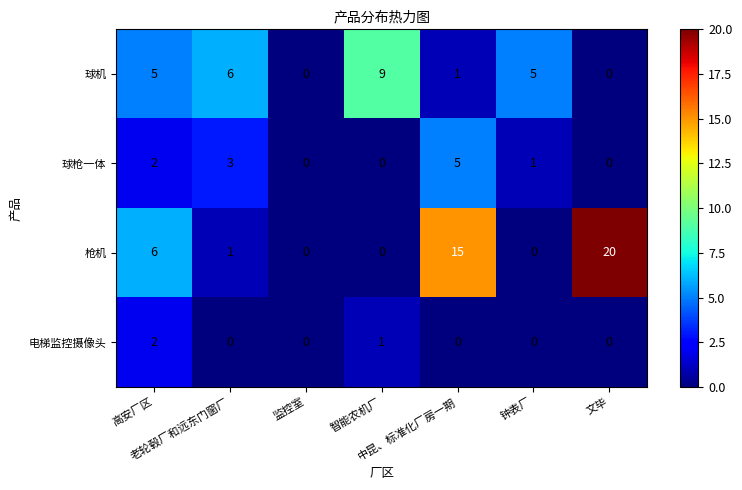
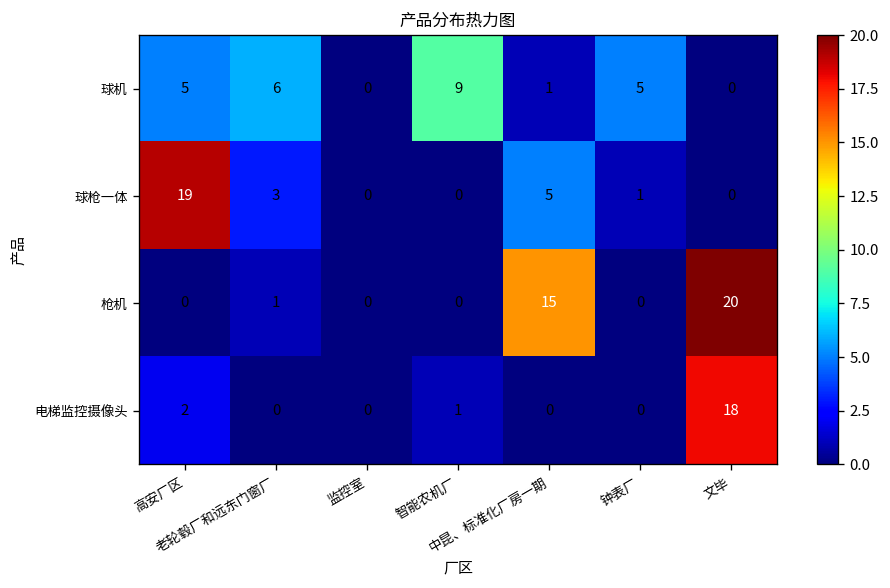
  {
    "球机": {
      "高安厂区": 5,
      "老轮毂厂和远东门窗厂": 6,
      "监控室": 0,
      "智能农机厂": 9,
      "中昆、标准化厂房一期": 1,
      "钟表厂": 5,
      "文毕": 0
    },
    "球枪一体": {
-     "高安厂区": 2,
+     "高安厂区": 19,
      "老轮毂厂和远东门窗厂": 3,
      "监控室": 0,
      "智能农机厂": 0,
      "中昆、标准化厂房一期": 5,
      "钟表厂": 1,
      "文毕": 0
    },
    "枪机": {
-     "高安厂区": 6,
+     "高安厂区": 0,
      "老轮毂厂和远东门窗厂": 1,
      "监控室": 0,
      "智能农机厂": 0,
      "中昆、标准化厂房一期": 15,
      "钟表厂": 0,
      "文毕": 20
    },
    "电梯监控摄像头": {
      "高安厂区": 2,
      "老轮毂厂和远东门窗厂": 0,
      "监控室": 0,
      "智能农机厂": 1,
      "中昆、标准化厂房一期": 0,
      "钟表厂": 0,
-     "文毕": 0
+     "文毕": 18
    }
  }
